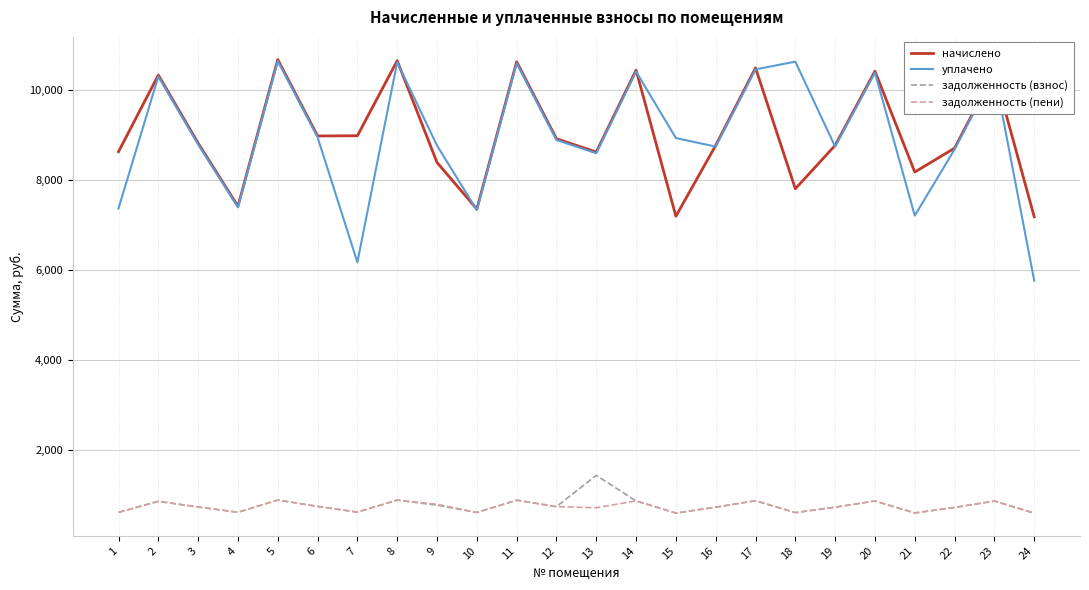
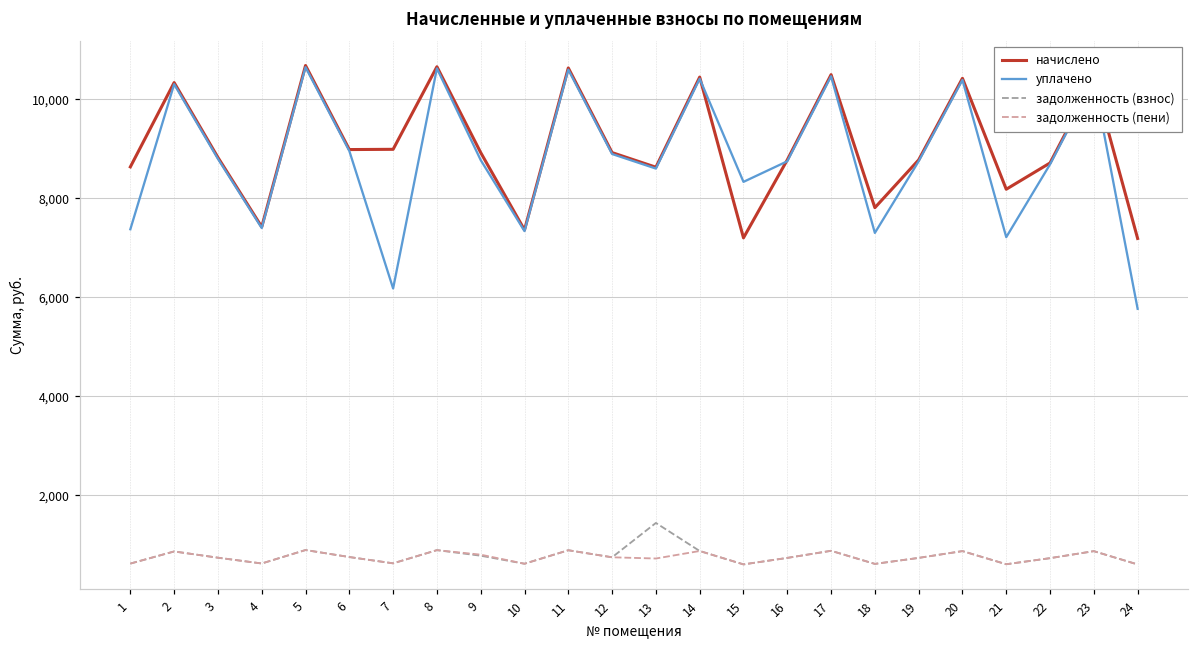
  {
    "начислено": {
      "1": "8,600",
      "7": "9,000",
-     "9": "8,400",
+     "9": "8,900",
      "15": "7,200",
      "18": "7,800",
      "21": "8,200",
      "24": "7,200"
    },
    "уплачено": {
      "1": "7,400",
      "7": "6,200",
      "9": "8,800",
-     "15": "8,900",
-     "18": "10,600",
+     "15": "8,300",
+     "18": "7,300",
      "21": "7,200",
      "24": "5,800"
    }
  }
